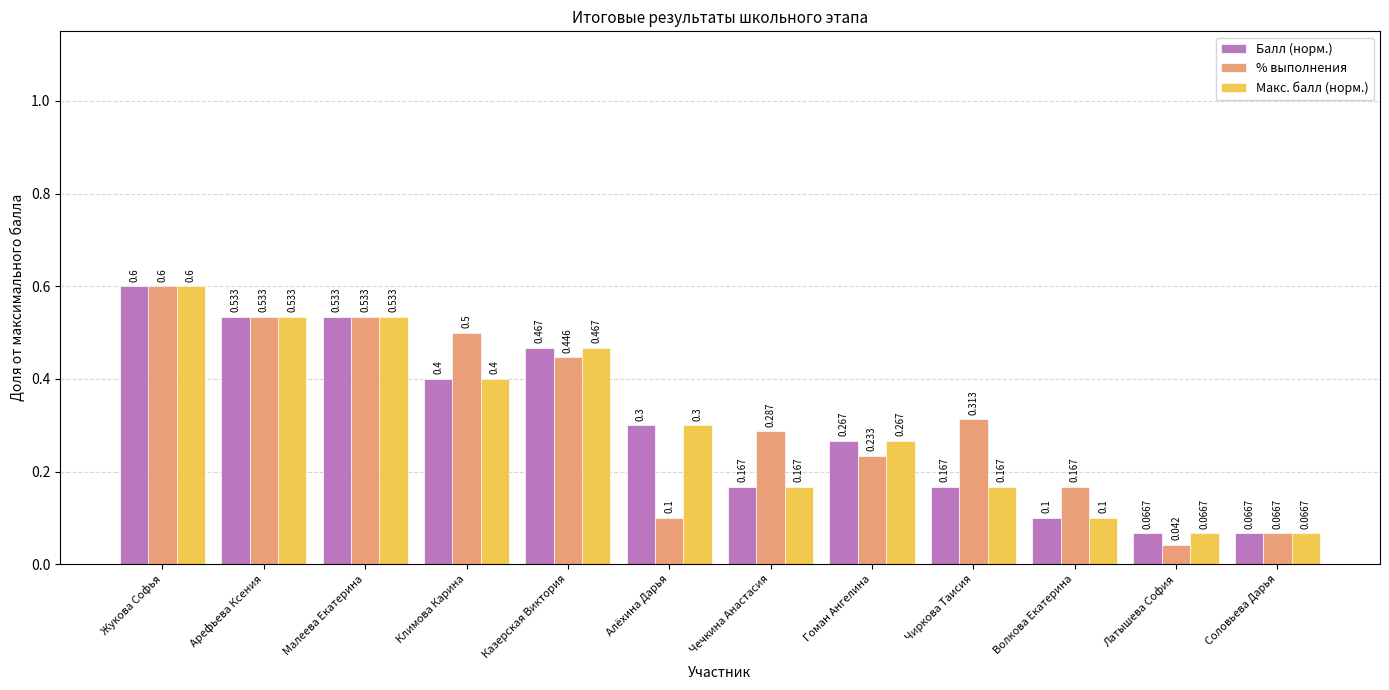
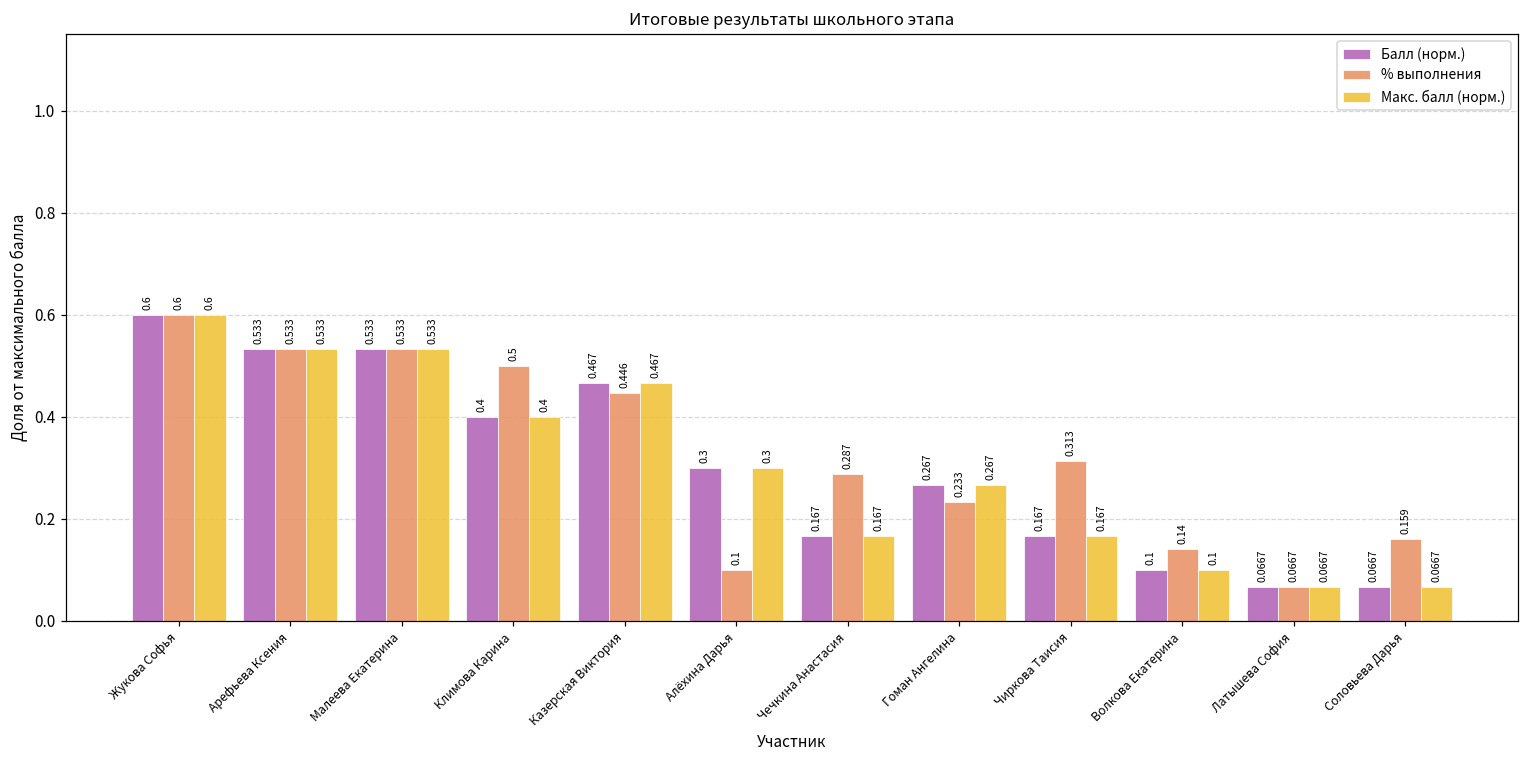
  {
    "Балл (норм.)": {
      "Жукова Софья": 0.6,
      "Арефьева Ксения": 0.533,
      "Малеева Екатерина": 0.533,
      "Климова Карина": 0.4,
      "Казерская Виктория": 0.467,
      "Алёхина Дарья": 0.3,
      "Чечкина Анастасия": 0.167,
      "Гоман Ангелина": 0.267,
      "Чиркова Таисия": 0.167,
      "Волкова Екатерина": 0.1,
      "Латышева София": 0.0667,
      "Соловьева Дарья": 0.0667
    },
    "% выполнения": {
      "Жукова Софья": 0.6,
      "Арефьева Ксения": 0.533,
      "Малеева Екатерина": 0.533,
      "Климова Карина": 0.5,
      "Казерская Виктория": 0.446,
      "Алёхина Дарья": 0.1,
      "Чечкина Анастасия": 0.287,
      "Гоман Ангелина": 0.233,
      "Чиркова Таисия": 0.313,
-     "Волкова Екатерина": 0.167,
-     "Латышева София": 0.042,
-     "Соловьева Дарья": 0.0667
+     "Волкова Екатерина": 0.14,
+     "Латышева София": 0.0667,
+     "Соловьева Дарья": 0.159
    },
    "Макс. балл (норм.)": {
      "Жукова Софья": 0.6,
      "Арефьева Ксения": 0.533,
      "Малеева Екатерина": 0.533,
      "Климова Карина": 0.4,
      "Казерская Виктория": 0.467,
      "Алёхина Дарья": 0.3,
      "Чечкина Анастасия": 0.167,
      "Гоман Ангелина": 0.267,
      "Чиркова Таисия": 0.167,
      "Волкова Екатерина": 0.1,
      "Латышева София": 0.0667,
      "Соловьева Дарья": 0.0667
    }
  }
